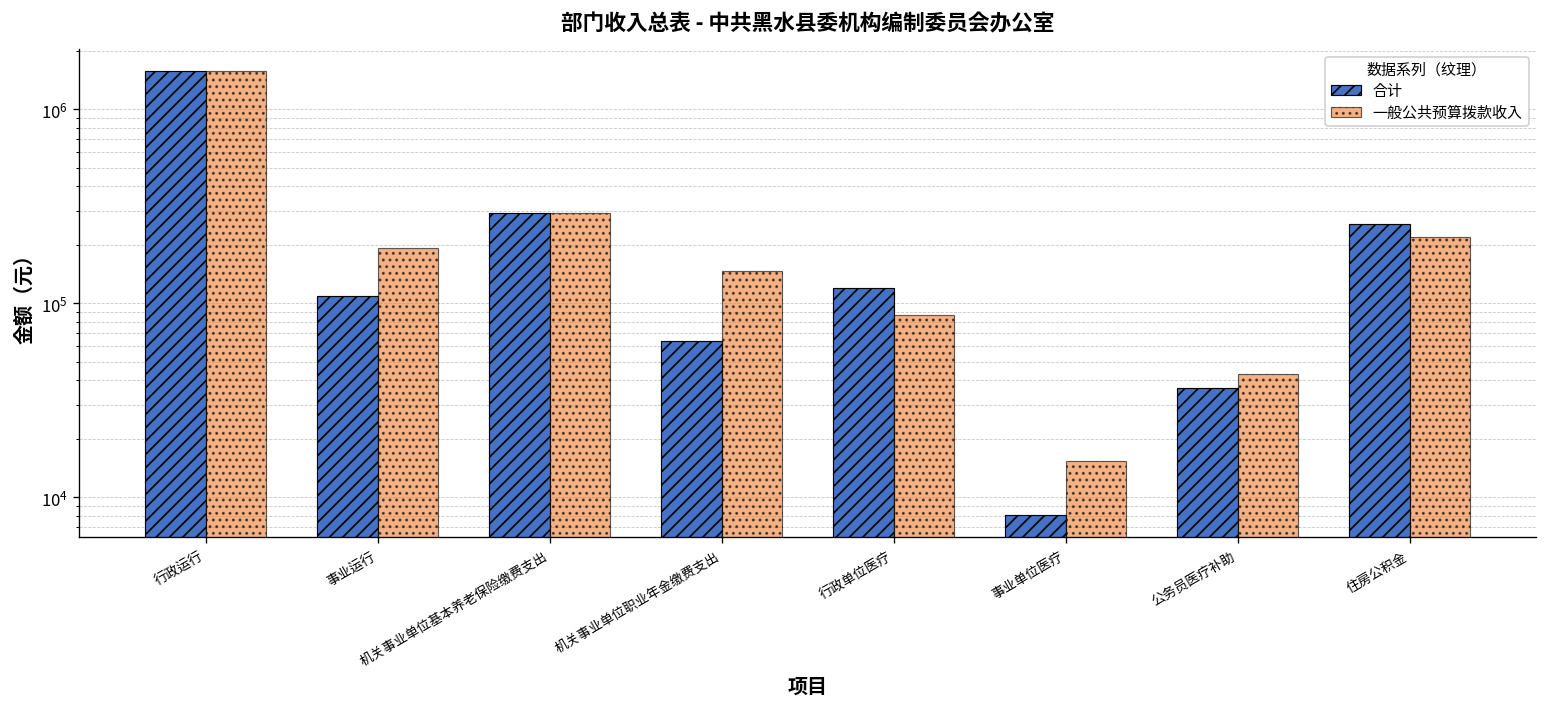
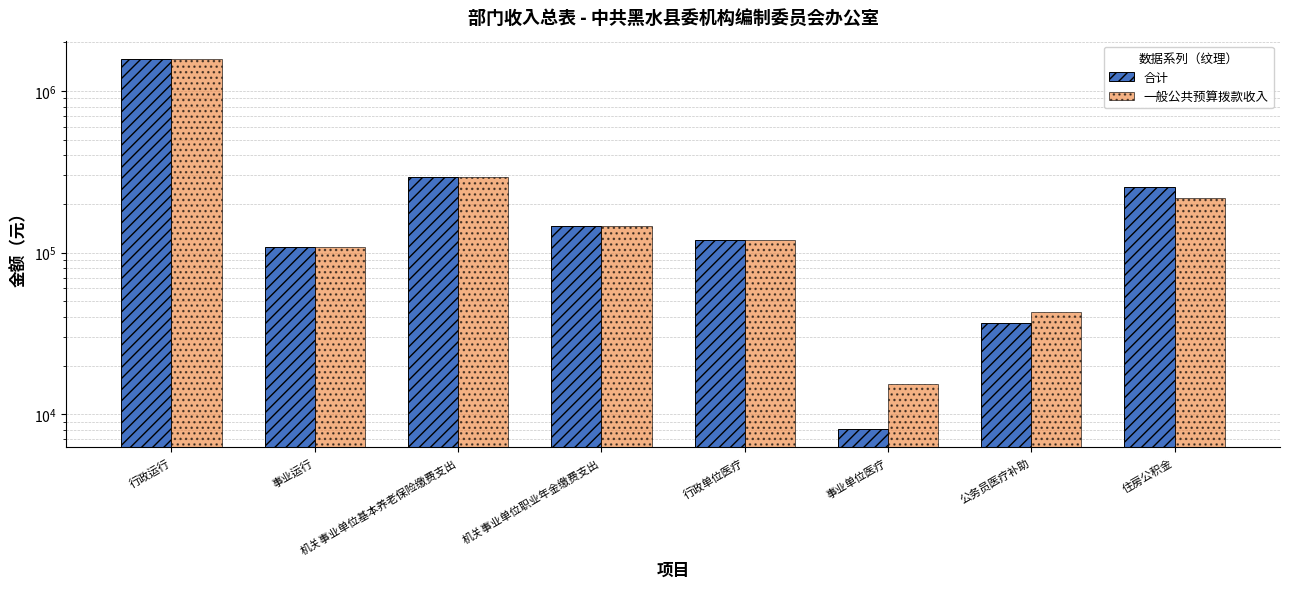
  {
    "合计": {
      "行政运行": 1600000,
      "事业运行": 110000,
      "机关事业单位基本养老保险缴费支出": 290000,
-     "机关事业单位职业年金缴费支出": 64000,
+     "机关事业单位职业年金缴费支出": 150000,
      "行政单位医疗": 120000,
      "事业单位医疗": 8000,
      "公务员医疗补助": 36000,
      "住房公积金": 260000
    },
    "一般公共预算拨款收入": {
      "行政运行": 1600000,
-     "事业运行": 190000,
+     "事业运行": 110000,
      "机关事业单位基本养老保险缴费支出": 290000,
      "机关事业单位职业年金缴费支出": 150000,
-     "行政单位医疗": 90000,
+     "行政单位医疗": 120000,
      "事业单位医疗": 15000,
      "公务员医疗补助": 43000,
      "住房公积金": 220000
    }
  }
